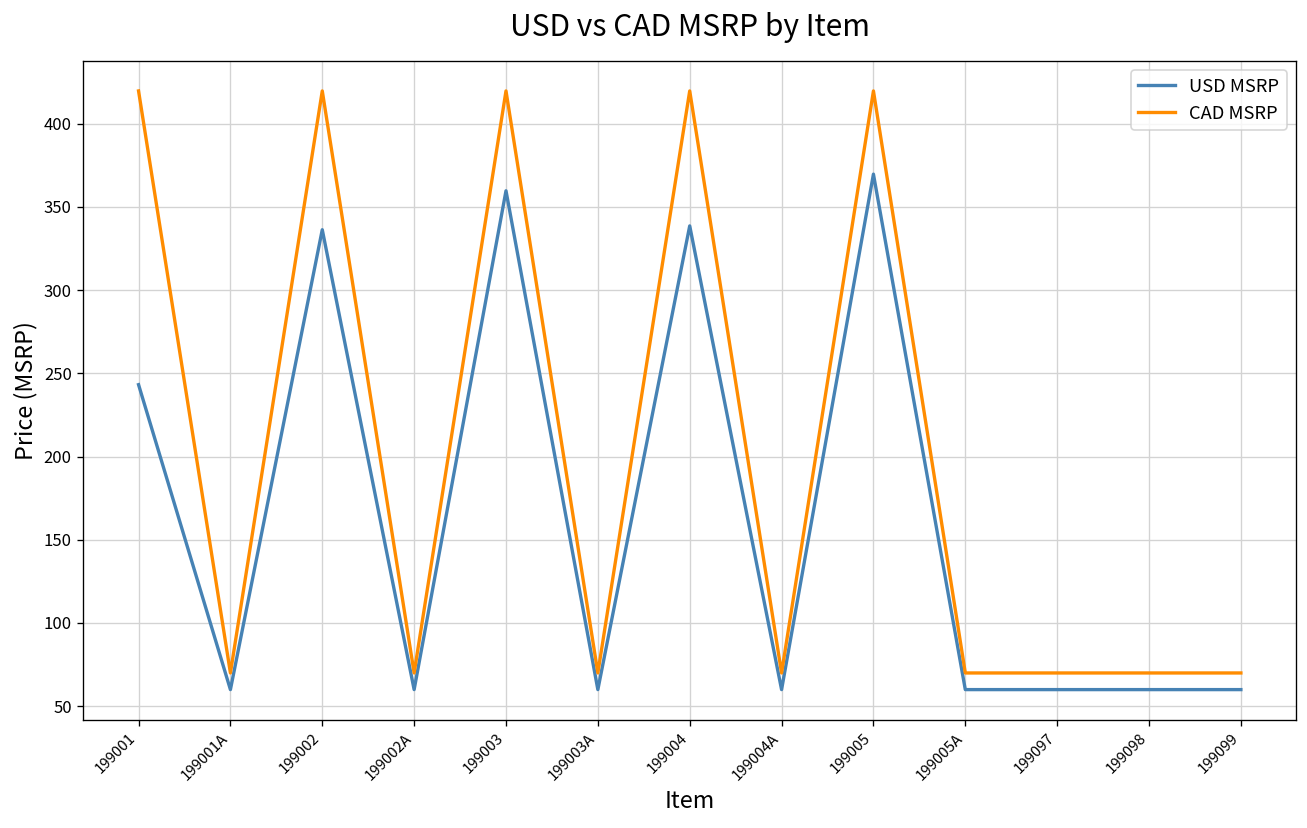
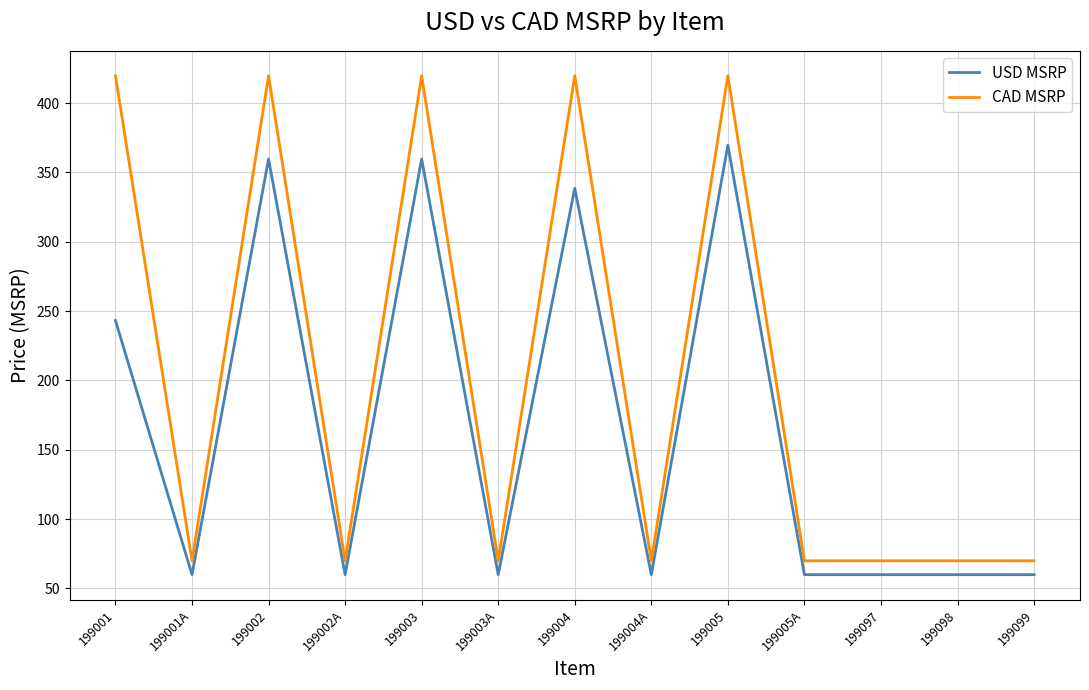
  {
    "USD MSRP": {
      "199001": 243,
      "199001A": 60,
-     "199002": 336,
+     "199002": 360,
      "199002A": 60,
      "199003": 360,
      "199003A": 60,
      "199004": 339,
      "199004A": 60,
      "199005": 370,
      "199005A": 60,
      "199097": 60,
      "199098": 60,
      "199099": 60
    },
    "CAD MSRP": {
      "199001": 420,
      "199001A": 70,
      "199002": 420,
      "199002A": 70,
      "199003": 420,
      "199003A": 70,
      "199004": 420,
      "199004A": 70,
      "199005": 420,
      "199005A": 70,
      "199097": 70,
      "199098": 70,
      "199099": 70
    }
  }
